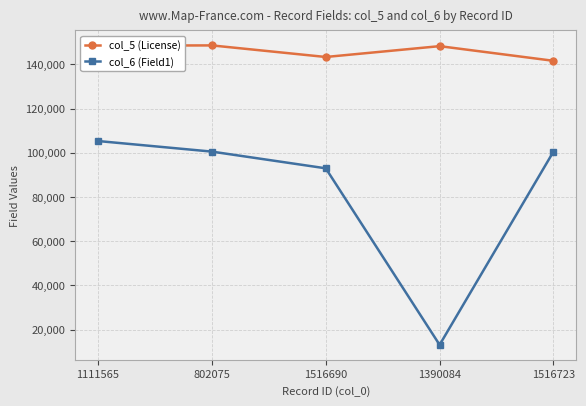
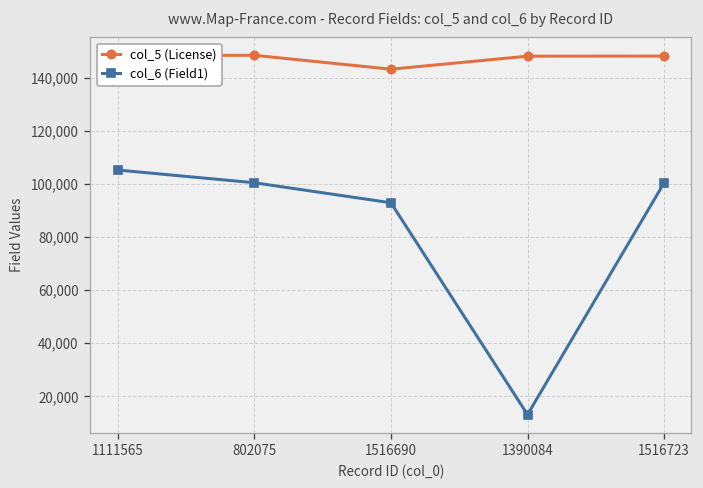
  {
    "col_5 (License)": {
      "802075": "149,000",
      "1516690": "143,000",
      "1390084": "148,000",
-     "1516723": "142,000"
+     "1516723": "148,000"
    },
    "col_6 (Field1)": {
      "1111565": "105,000",
      "802075": "101,000",
      "1516690": "93,000",
      "1390084": "13,000",
      "1516723": "101,000"
    }
  }
